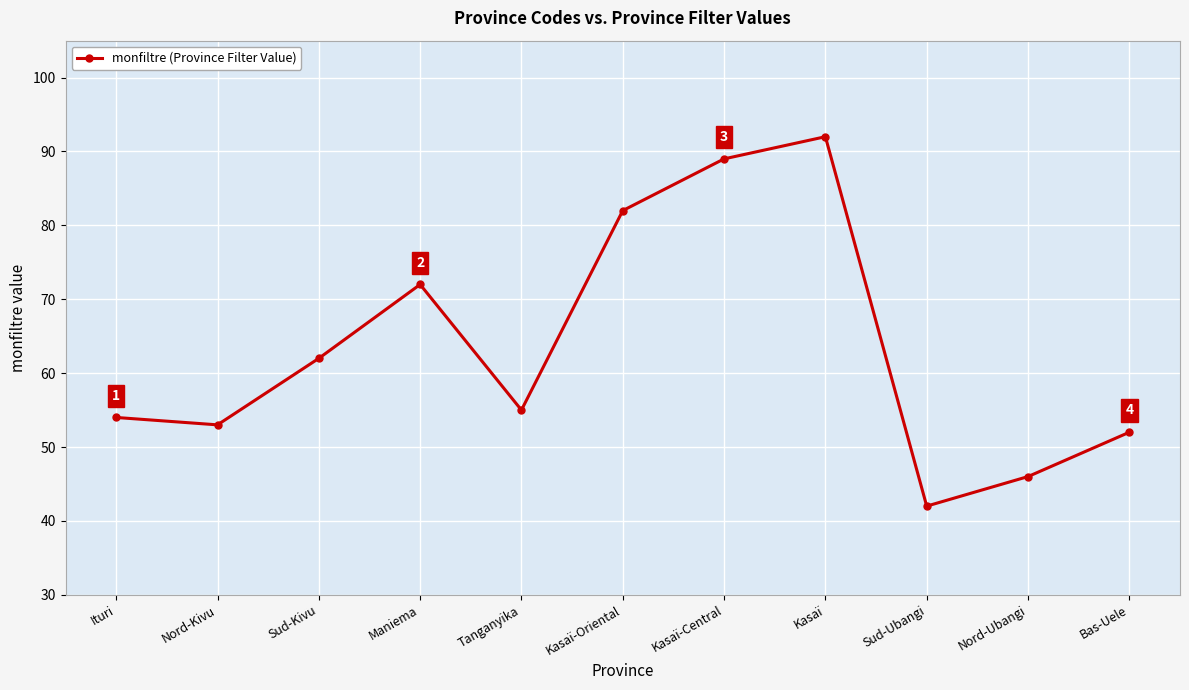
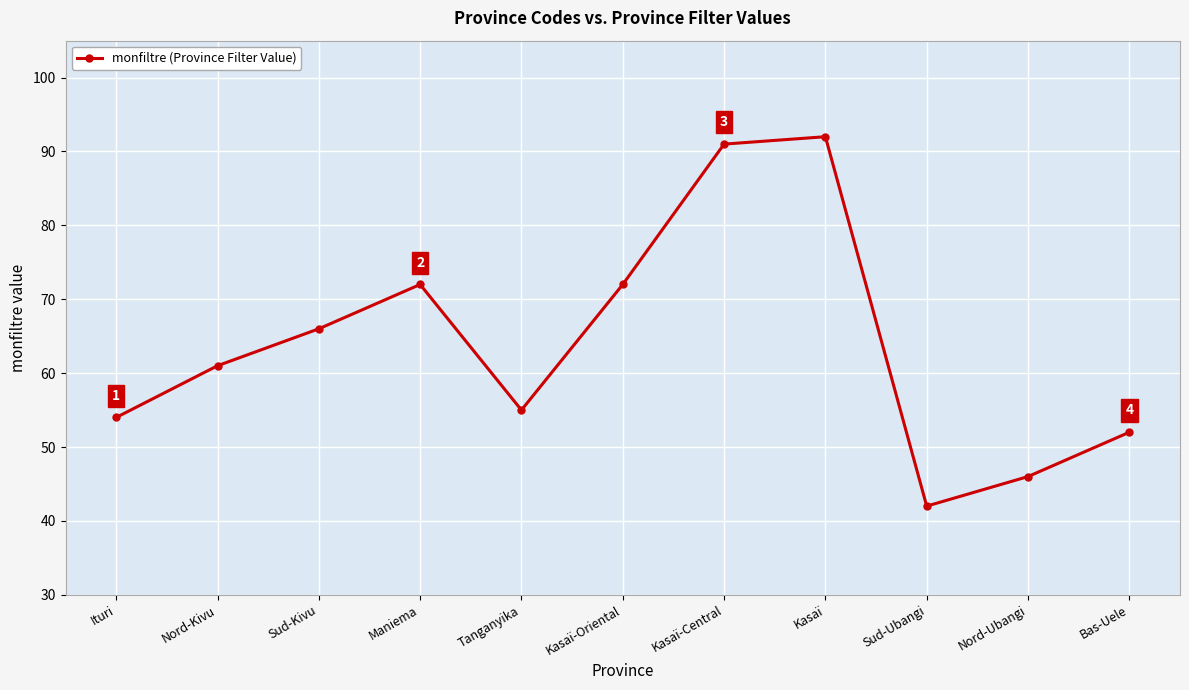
  {
-   "Nord-Kivu": 53,
-   "Sud-Kivu": 62,
+   "Nord-Kivu": 61,
+   "Sud-Kivu": 66,
    "Tanganyika": 55,
-   "Kasaï-Oriental": 82,
-   "Kasaï-Central": 89,
+   "Kasaï-Oriental": 72,
+   "Kasaï-Central": 91,
    "Kasaï": 92,
    "Sud-Ubangi": 42,
    "Nord-Ubangi": 46
  }
